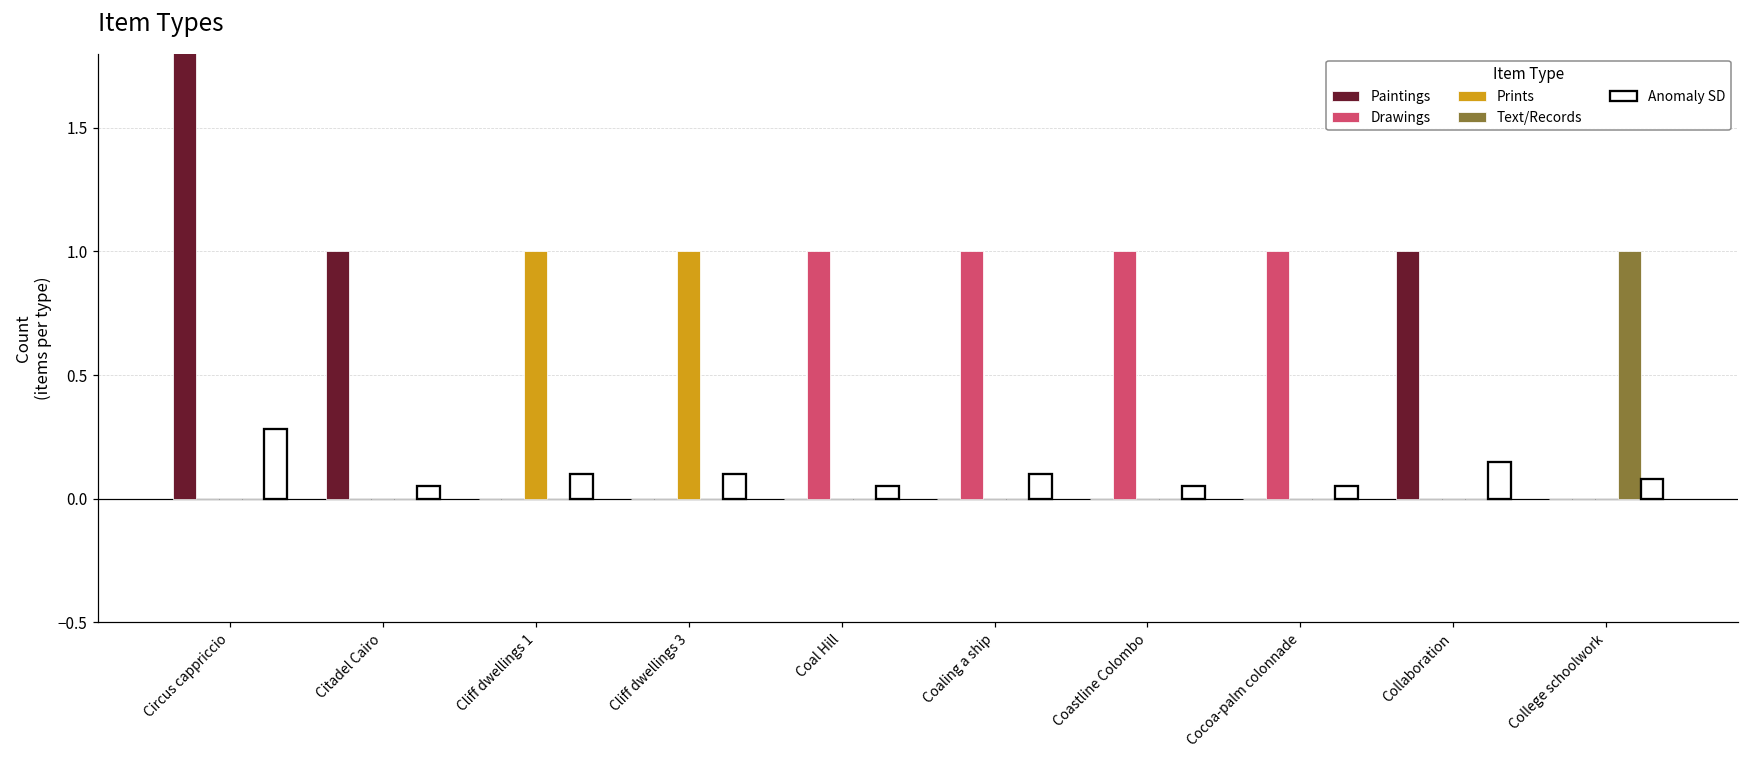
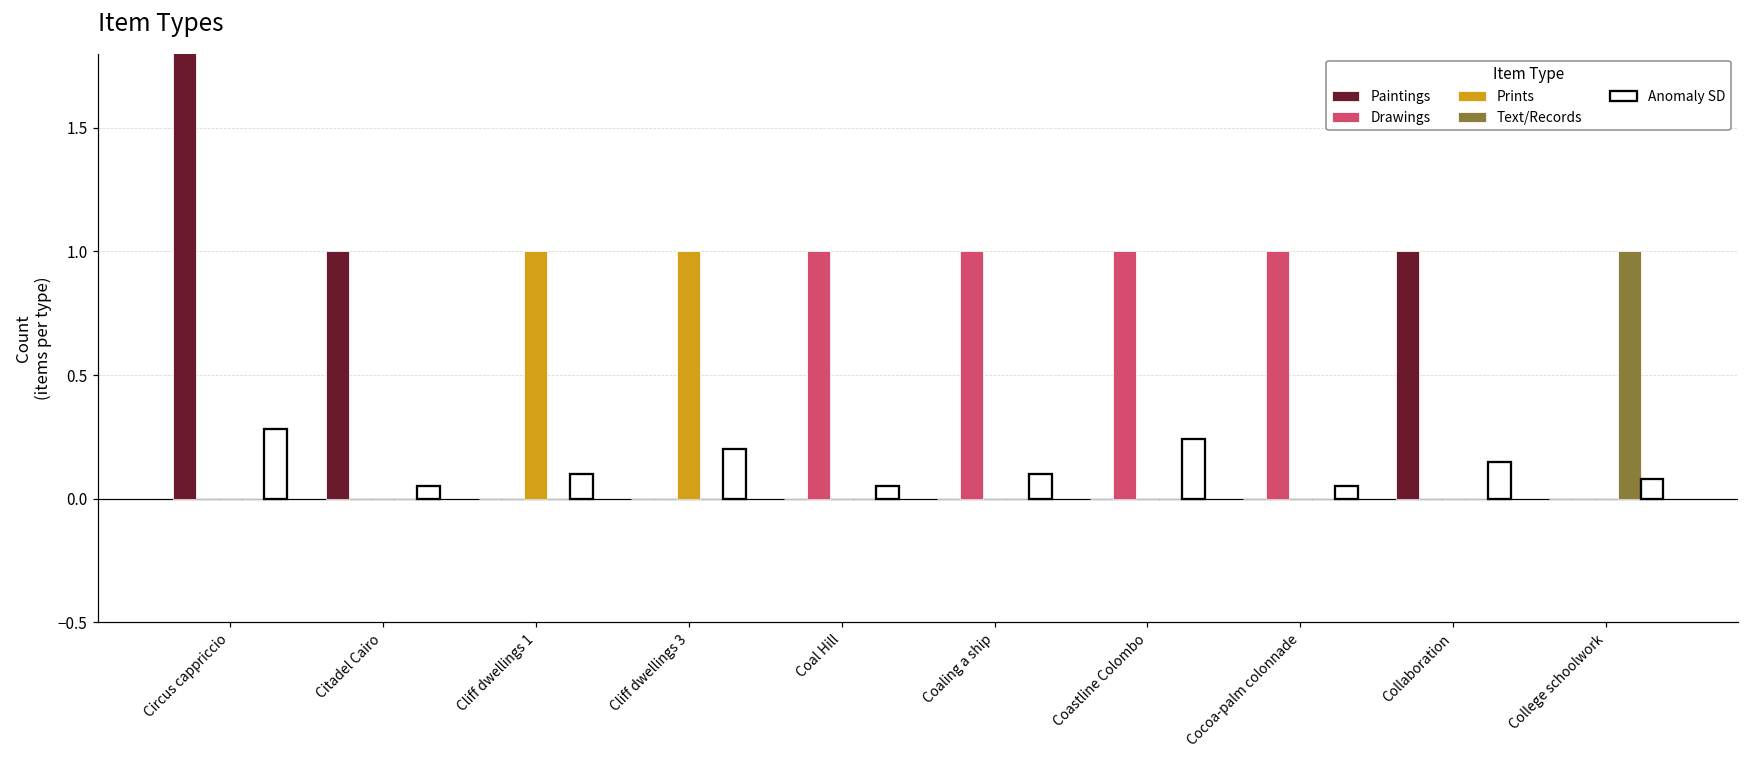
  {
    "Paintings": {
      "Citadel Cairo": 1.00,
      "Cliff dwellings 1": 0.00,
      "Cliff dwellings 3": 0.00,
      "Coal Hill": 0.00,
      "Coaling a ship": 0.00,
      "Coastline Colombo": 0.00,
      "Cocoa-palm colonnade": 0.00,
      "Collaboration": 1.00,
      "College schoolwork": 0.00
    },
    "Drawings": {
      "Circus cappriccio": 0.00,
      "Citadel Cairo": 0.00,
      "Cliff dwellings 1": 0.00,
      "Cliff dwellings 3": 0.00,
      "Coal Hill": 1.00,
      "Coaling a ship": 1.00,
      "Coastline Colombo": 1.00,
      "Cocoa-palm colonnade": 1.00,
      "Collaboration": 0.00,
      "College schoolwork": 0.00
    },
    "Prints": {
      "Circus cappriccio": 0.00,
      "Citadel Cairo": 0.00,
      "Cliff dwellings 1": 1.00,
      "Cliff dwellings 3": 1.00,
      "Coal Hill": 0.00,
      "Coaling a ship": 0.00,
      "Coastline Colombo": 0.00,
      "Cocoa-palm colonnade": 0.00,
      "Collaboration": 0.00,
      "College schoolwork": 0.00
    },
    "Text/Records": {
      "Circus cappriccio": 0.00,
      "Citadel Cairo": 0.00,
      "Cliff dwellings 1": 0.00,
      "Cliff dwellings 3": 0.00,
      "Coal Hill": 0.00,
      "Coaling a ship": 0.00,
      "Coastline Colombo": 0.00,
      "Cocoa-palm colonnade": 0.00,
      "Collaboration": 0.00,
      "College schoolwork": 1.00
    },
    "Anomaly SD": {
      "Circus cappriccio": 0.28,
      "Citadel Cairo": 0.05,
      "Cliff dwellings 1": 0.10,
-     "Cliff dwellings 3": 0.1,
+     "Cliff dwellings 3": 0.2,
      "Coal Hill": 0.05,
      "Coaling a ship": 0.10,
-     "Coastline Colombo": 0.05,
+     "Coastline Colombo": 0.24,
      "Cocoa-palm colonnade": 0.05,
      "Collaboration": 0.15,
      "College schoolwork": 0.08
    }
  }
